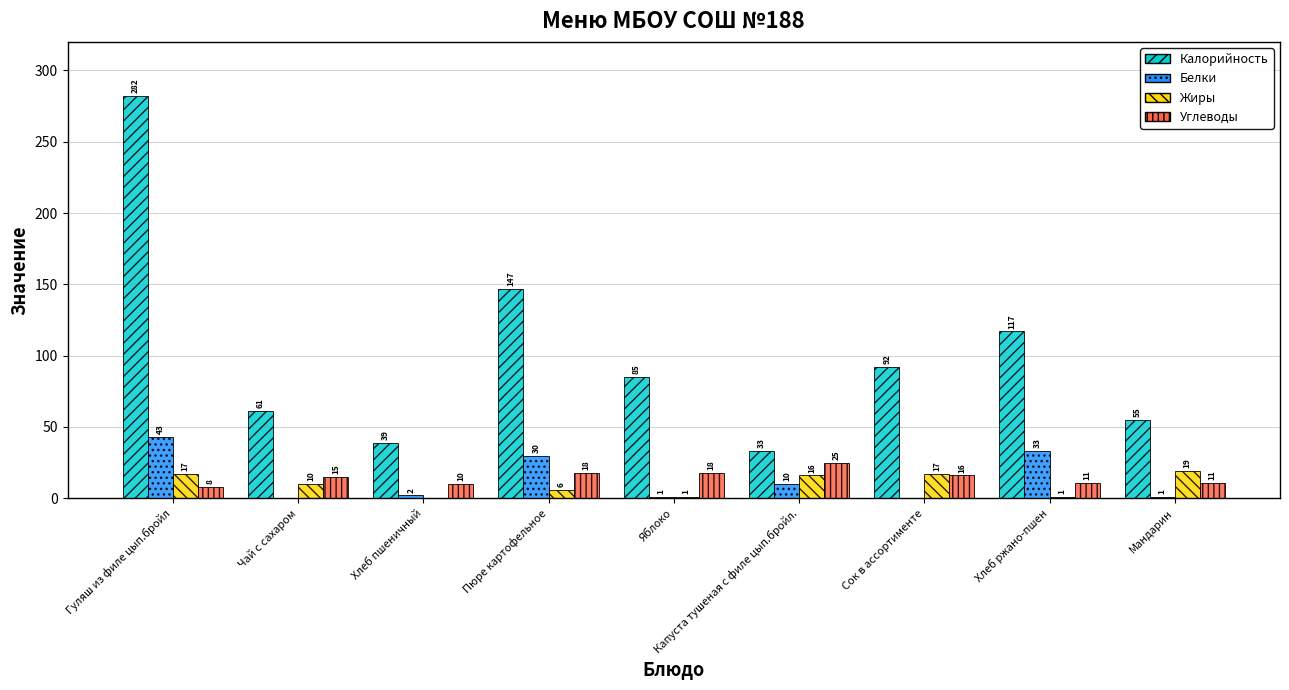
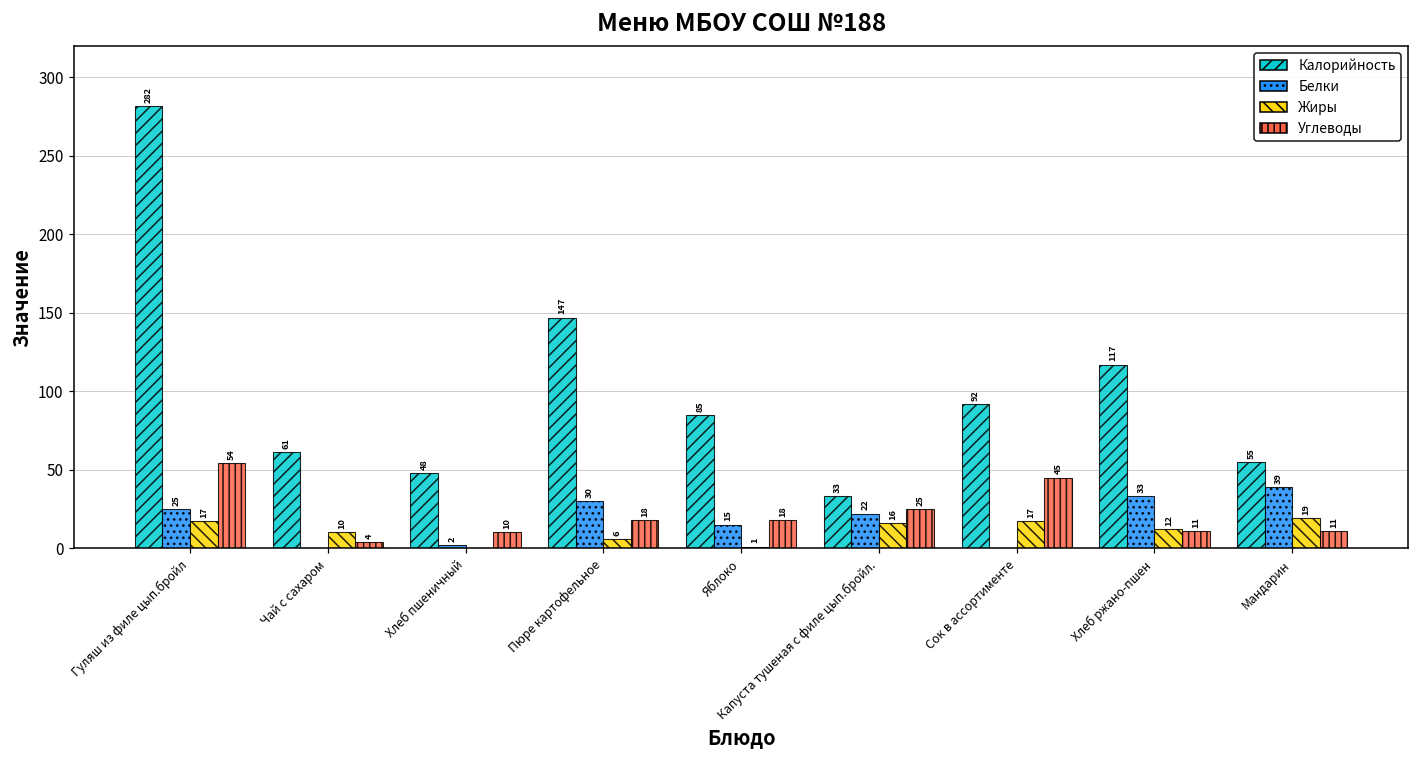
  {
    "Калорийность": {
      "Гуляш из филе цып.бройл": 282,
      "Чай с сахаром": 61,
-     "Хлеб пшеничный": 39,
+     "Хлеб пшеничный": 48,
      "Пюре картофельное": 147,
      "Яблоко": 85,
      "Капуста тушеная с филе цып.бройл.": 33,
      "Сок в ассортименте": 92,
      "Хлеб ржано-пшен": 117,
      "Мандарин": 55
    },
    "Белки": {
-     "Гуляш из филе цып.бройл": 43,
+     "Гуляш из филе цып.бройл": 25,
      "Хлеб пшеничный": 2,
      "Пюре картофельное": 30,
-     "Яблоко": 1,
-     "Капуста тушеная с филе цып.бройл.": 10,
+     "Яблоко": 15,
+     "Капуста тушеная с филе цып.бройл.": 22,
      "Хлеб ржано-пшен": 33,
-     "Мандарин": 1
+     "Мандарин": 39
    },
    "Жиры": {
      "Гуляш из филе цып.бройл": 17,
      "Чай с сахаром": 10,
      "Пюре картофельное": 6,
      "Яблоко": 1,
      "Капуста тушеная с филе цып.бройл.": 16,
      "Сок в ассортименте": 17,
-     "Хлеб ржано-пшен": 1,
+     "Хлеб ржано-пшен": 12,
      "Мандарин": 19
    },
    "Углеводы": {
-     "Гуляш из филе цып.бройл": 8,
-     "Чай с сахаром": 15,
+     "Гуляш из филе цып.бройл": 54,
+     "Чай с сахаром": 4,
      "Хлеб пшеничный": 10,
      "Пюре картофельное": 18,
      "Яблоко": 18,
      "Капуста тушеная с филе цып.бройл.": 25,
-     "Сок в ассортименте": 16,
+     "Сок в ассортименте": 45,
      "Хлеб ржано-пшен": 11,
      "Мандарин": 11
    }
  }
